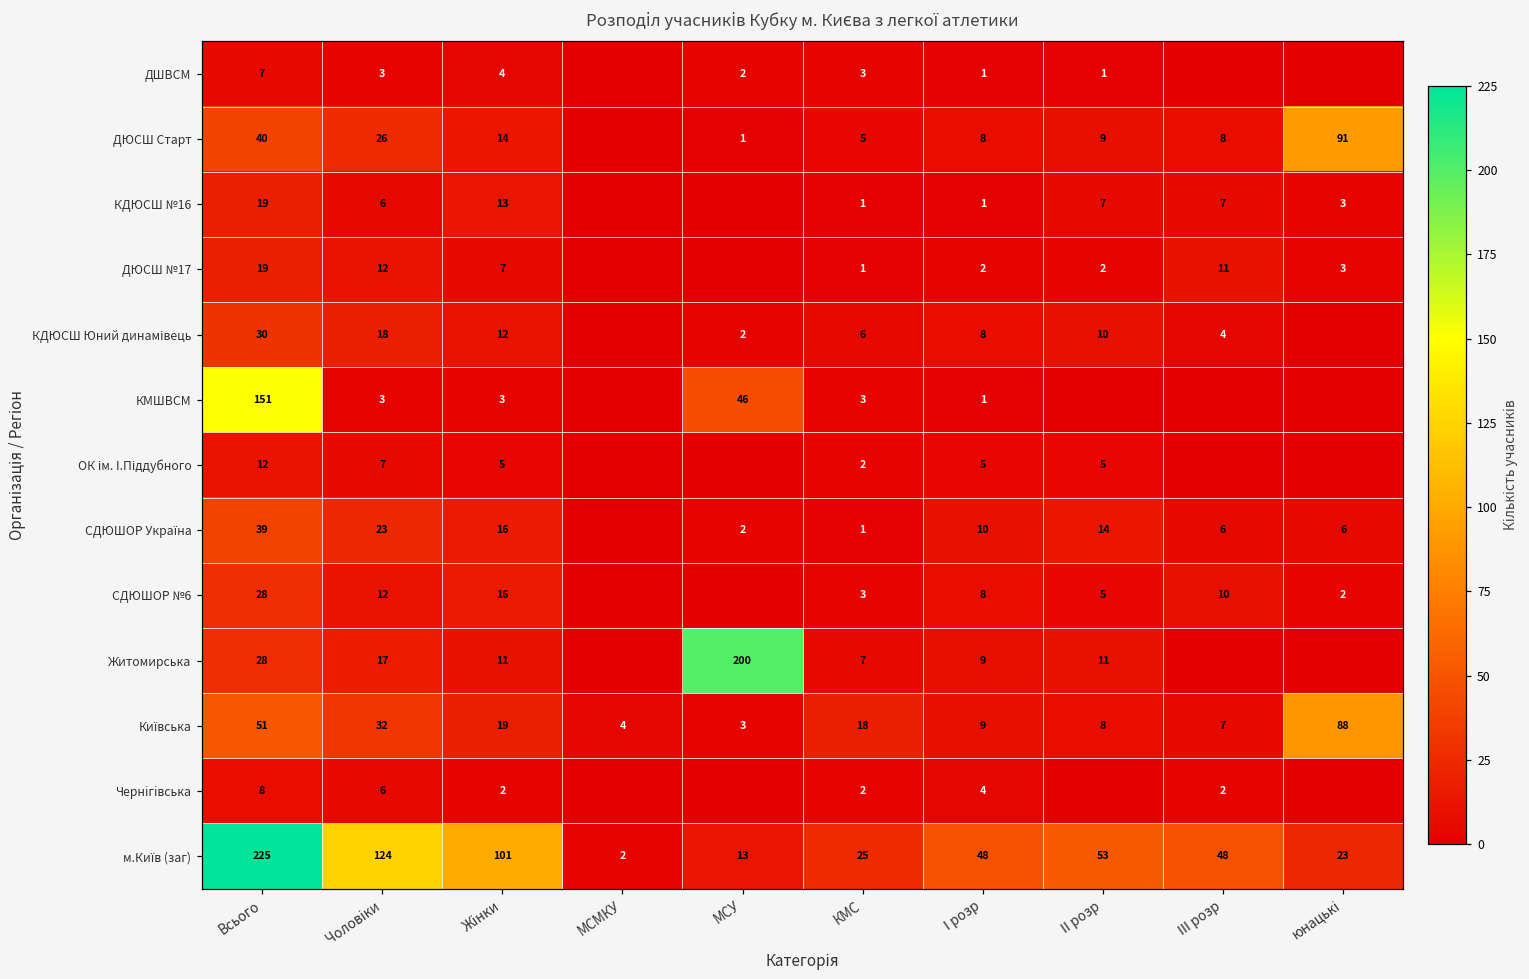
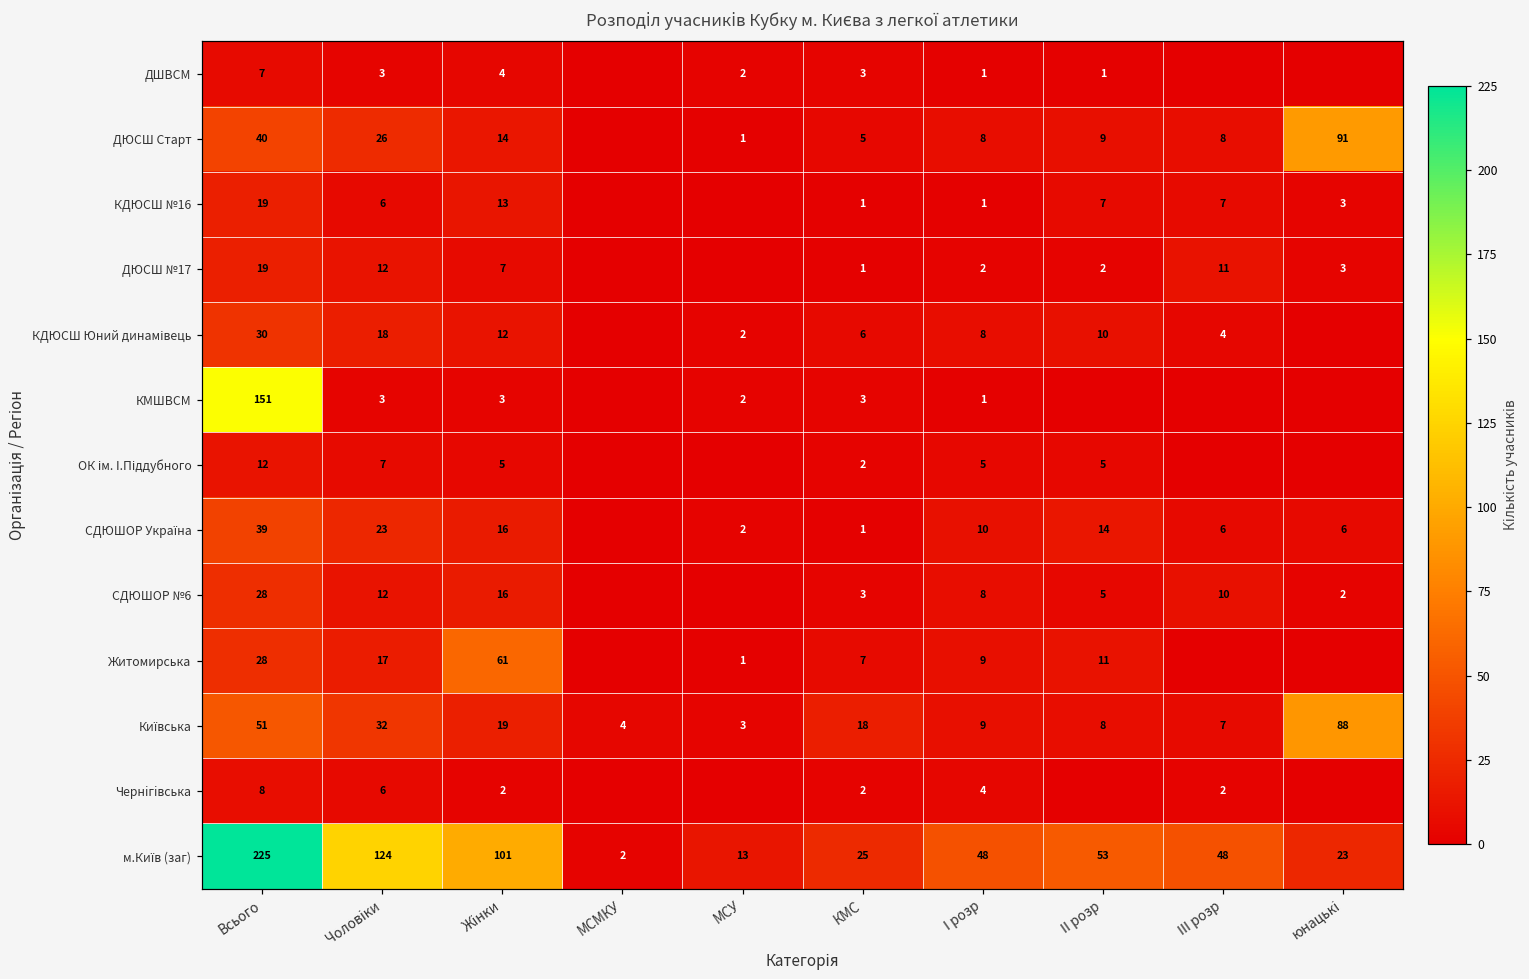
  {
    "ДШВСМ": {
      "Всього": 7,
      "Чоловіки": 3,
      "Жінки": 4,
      "МСУ": 2,
      "КМС": 3,
      "І розр": 1,
      "ІІ розр": 1
    },
    "ДЮСШ Старт": {
      "Всього": 40,
      "Чоловіки": 26,
      "Жінки": 14,
      "МСУ": 1,
      "КМС": 5,
      "І розр": 8,
      "ІІ розр": 9,
      "ІІІ розр": 8,
      "юнацькі": 91
    },
    "КДЮСШ №16": {
      "Всього": 19,
      "Чоловіки": 6,
      "Жінки": 13,
      "КМС": 1,
      "І розр": 1,
      "ІІ розр": 7,
      "ІІІ розр": 7,
      "юнацькі": 3
    },
    "ДЮСШ №17": {
      "Всього": 19,
      "Чоловіки": 12,
      "Жінки": 7,
      "КМС": 1,
      "І розр": 2,
      "ІІ розр": 2,
      "ІІІ розр": 11,
      "юнацькі": 3
    },
    "КДЮСШ Юний динамівець": {
      "Всього": 30,
      "Чоловіки": 18,
      "Жінки": 12,
      "МСУ": 2,
      "КМС": 6,
      "І розр": 8,
      "ІІ розр": 10,
      "ІІІ розр": 4
    },
    "КМШВСМ": {
      "Всього": 151,
      "Чоловіки": 3,
      "Жінки": 3,
-     "МСУ": 46,
+     "МСУ": 2,
      "КМС": 3,
      "І розр": 1
    },
    "ОК ім. І.Піддубного": {
      "Всього": 12,
      "Чоловіки": 7,
      "Жінки": 5,
      "КМС": 2,
      "І розр": 5,
      "ІІ розр": 5
    },
    "СДЮШОР Україна": {
      "Всього": 39,
      "Чоловіки": 23,
      "Жінки": 16,
      "МСУ": 2,
      "КМС": 1,
      "І розр": 10,
      "ІІ розр": 14,
      "ІІІ розр": 6,
      "юнацькі": 6
    },
    "СДЮШОР №6": {
      "Всього": 28,
      "Чоловіки": 12,
      "Жінки": 16,
      "КМС": 3,
      "І розр": 8,
      "ІІ розр": 5,
      "ІІІ розр": 10,
      "юнацькі": 2
    },
    "Житомирська": {
      "Всього": 28,
      "Чоловіки": 17,
-     "Жінки": 11,
-     "МСУ": 200,
+     "Жінки": 61,
+     "МСУ": 1,
      "КМС": 7,
      "І розр": 9,
      "ІІ розр": 11
    },
    "Київська": {
      "Всього": 51,
      "Чоловіки": 32,
      "Жінки": 19,
      "МСМКУ": 4,
      "МСУ": 3,
      "КМС": 18,
      "І розр": 9,
      "ІІ розр": 8,
      "ІІІ розр": 7,
      "юнацькі": 88
    },
    "Чернiгiвська": {
      "Всього": 8,
      "Чоловіки": 6,
      "Жінки": 2,
      "КМС": 2,
      "І розр": 4,
      "ІІІ розр": 2
    },
    "м.Київ (заг)": {
      "Всього": 225,
      "Чоловіки": 124,
      "Жінки": 101,
      "МСМКУ": 2,
      "МСУ": 13,
      "КМС": 25,
      "І розр": 48,
      "ІІ розр": 53,
      "ІІІ розр": 48,
      "юнацькі": 23
    }
  }
